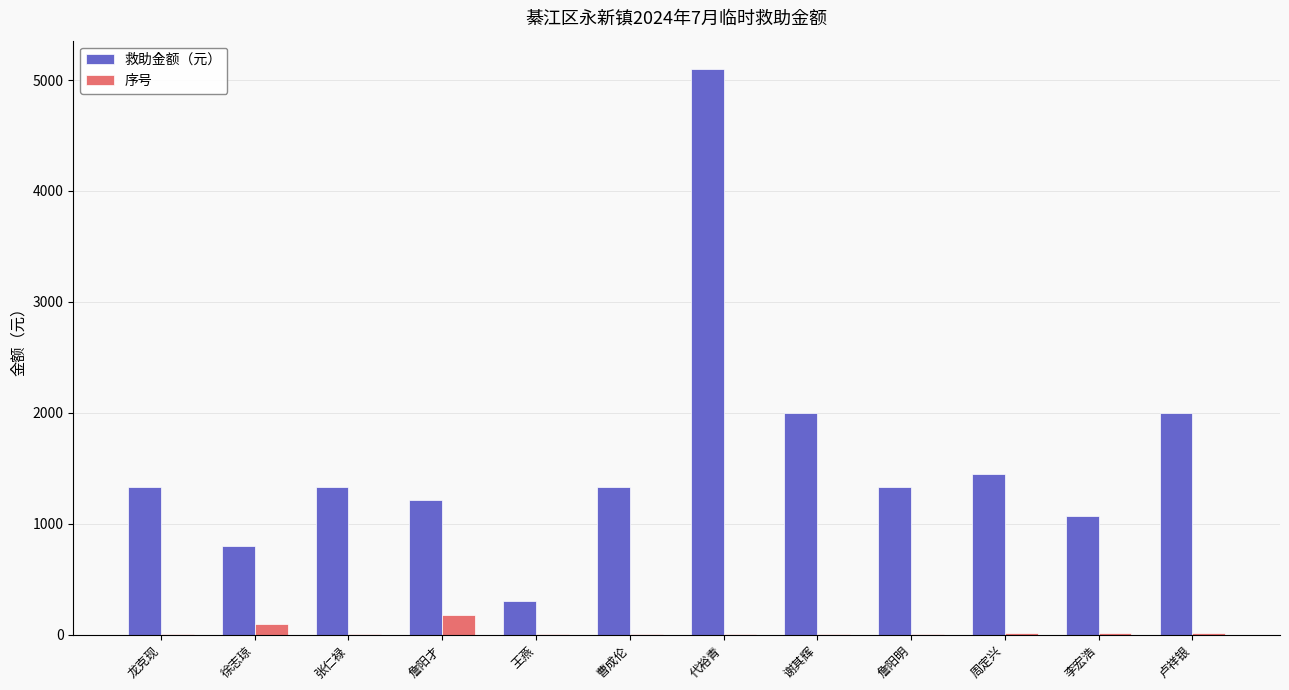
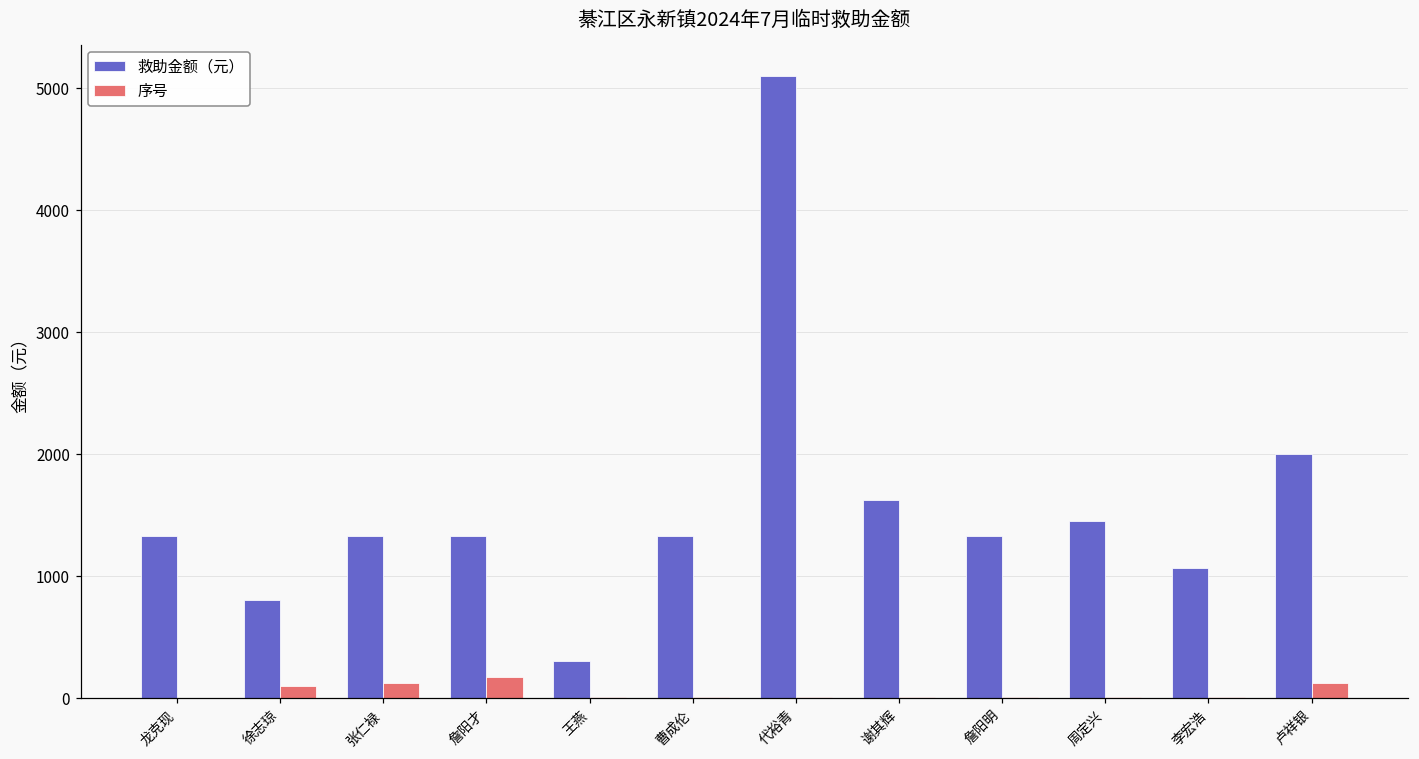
  {
    "救助金额（元）": {
      "龙克现": 1330,
      "徐志琼": 800,
      "张仁禄": 1330,
-     "詹阳才": 1220,
+     "詹阳才": 1330,
      "王燕": 300,
      "曹成伦": 1330,
      "代裕青": 5100,
-     "谢其辉": 2000,
+     "谢其辉": 1630,
      "詹阳明": 1330,
      "周定兴": 1450,
      "李宏浩": 1070,
      "卢祥银": 2000
    },
    "序号": {
      "徐志琼": 100,
-     "张仁禄": 0,
+     "张仁禄": 120,
      "詹阳才": 180,
-     "卢祥银": 10
+     "卢祥银": 120
    }
  }
